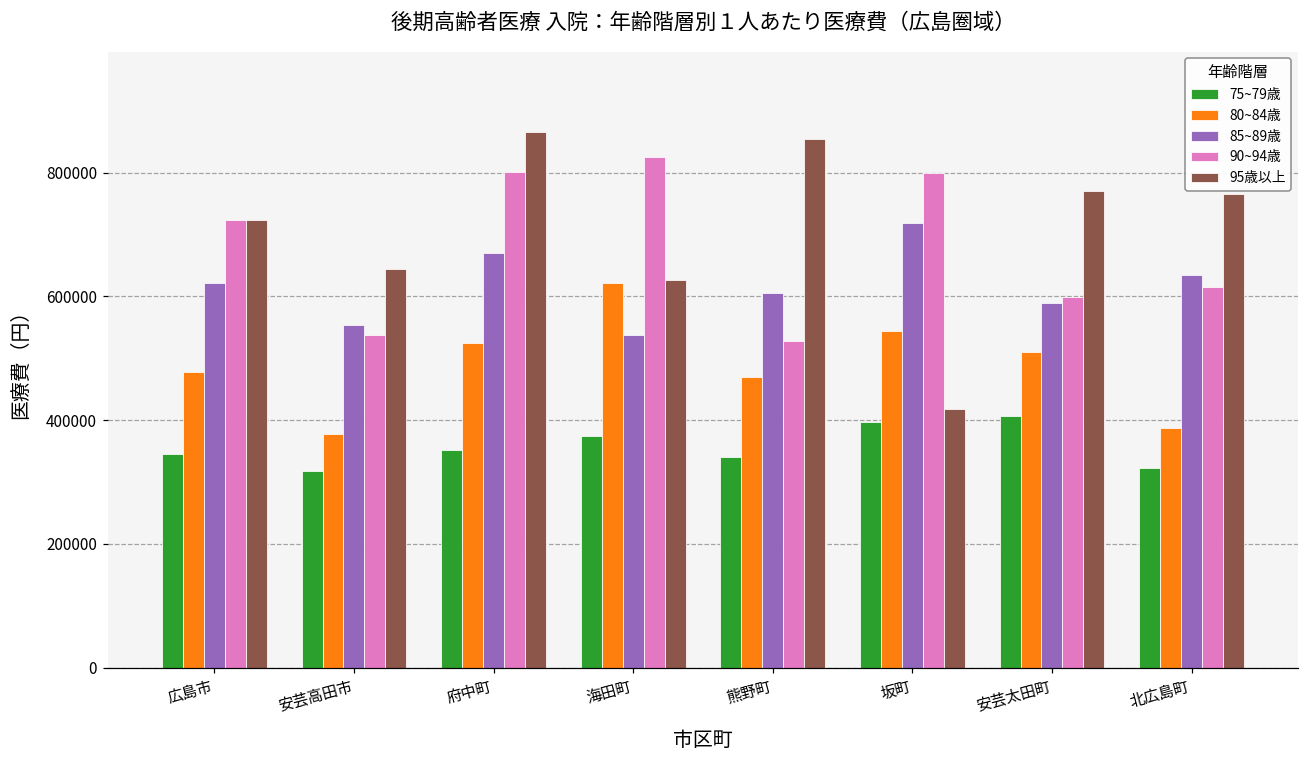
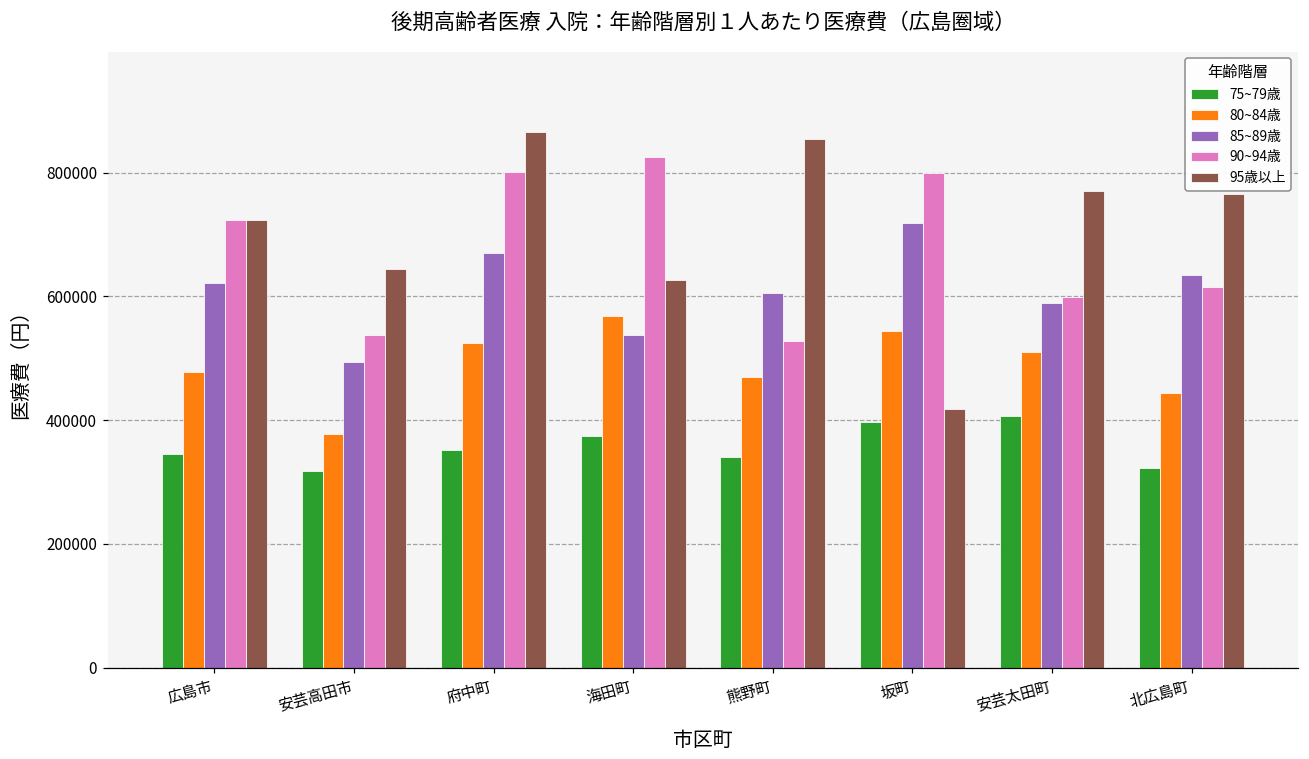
  {
    "75~79歳": {
      "広島市": 350000,
      "安芸高田市": 320000,
      "府中町": 350000,
      "海田町": 380000,
      "熊野町": 340000,
      "坂町": 400000,
      "安芸太田町": 410000,
      "北広島町": 320000
    },
    "80~84歳": {
      "広島市": 480000,
      "安芸高田市": 380000,
      "府中町": 520000,
-     "海田町": 620000,
+     "海田町": 570000,
      "熊野町": 470000,
      "坂町": 540000,
      "安芸太田町": 510000,
-     "北広島町": 390000
+     "北広島町": 440000
    },
    "85~89歳": {
      "広島市": 620000,
-     "安芸高田市": 550000,
+     "安芸高田市": 490000,
      "府中町": 670000,
      "海田町": 540000,
      "熊野町": 610000,
      "坂町": 720000,
      "安芸太田町": 590000,
      "北広島町": 630000
    },
    "90~94歳": {
      "広島市": 720000,
      "安芸高田市": 540000,
      "府中町": 800000,
      "海田町": 820000,
      "熊野町": 530000,
      "坂町": 800000,
      "安芸太田町": 600000,
      "北広島町": 620000
    },
    "95歳以上": {
      "広島市": 720000,
      "安芸高田市": 640000,
      "府中町": 870000,
      "海田町": 630000,
      "熊野町": 850000,
      "坂町": 420000,
      "安芸太田町": 770000,
      "北広島町": 770000
    }
  }
